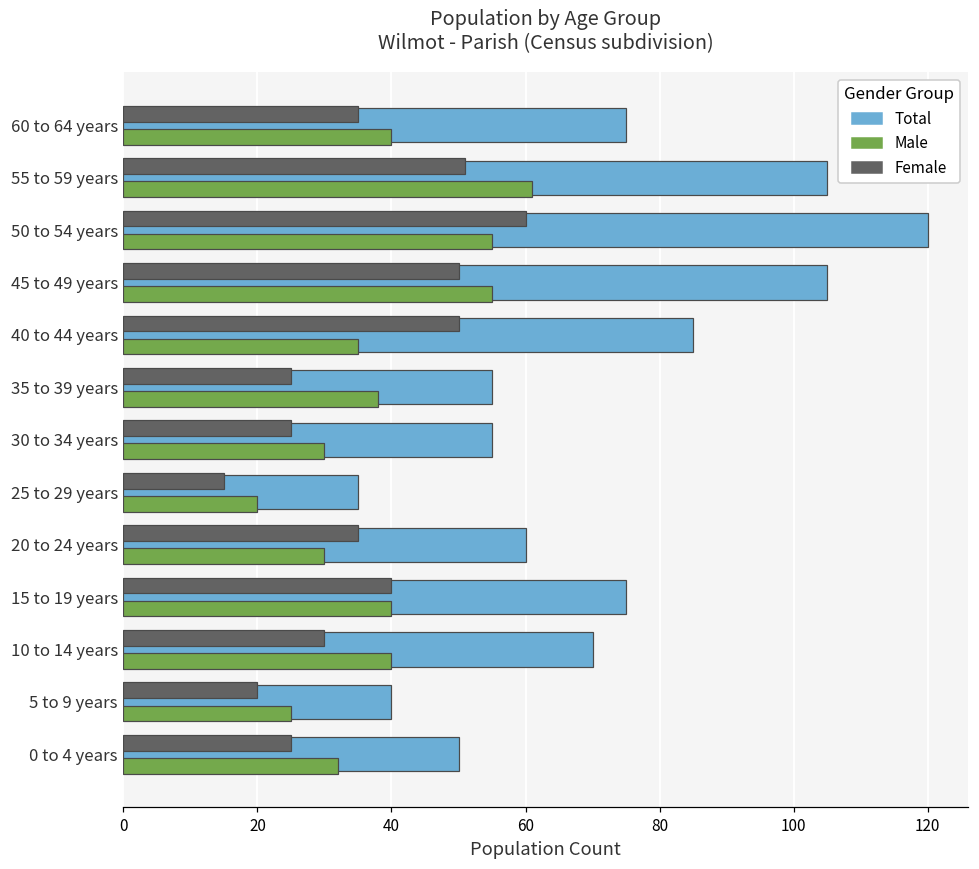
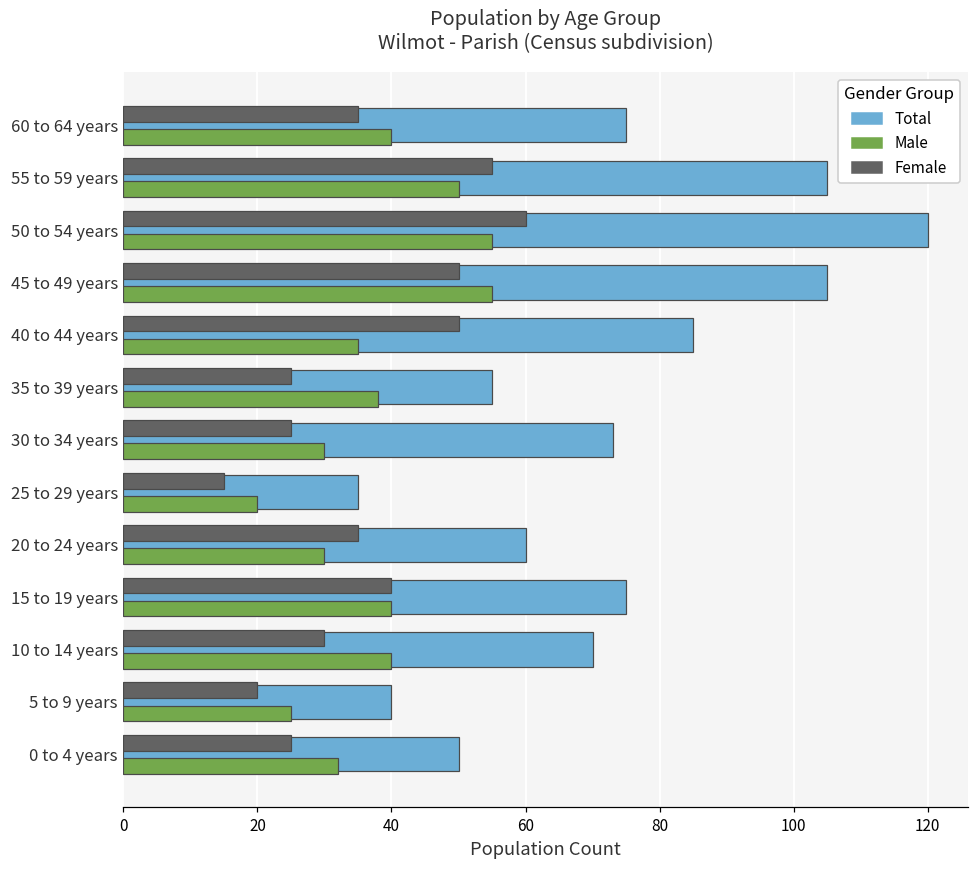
  {
    "Total": {
      "60 to 64 years": 75,
      "55 to 59 years": 105,
      "50 to 54 years": 120,
      "45 to 49 years": 105,
      "40 to 44 years": 85,
      "35 to 39 years": 55,
-     "30 to 34 years": 55,
+     "30 to 34 years": 73,
      "25 to 29 years": 35,
      "20 to 24 years": 60,
      "15 to 19 years": 75,
      "10 to 14 years": 70,
      "5 to 9 years": 40,
      "0 to 4 years": 50
    },
    "Male": {
-     "55 to 59 years": 61
+     "55 to 59 years": 50
    },
    "Female": {
-     "55 to 59 years": 51
+     "55 to 59 years": 55
    }
  }
